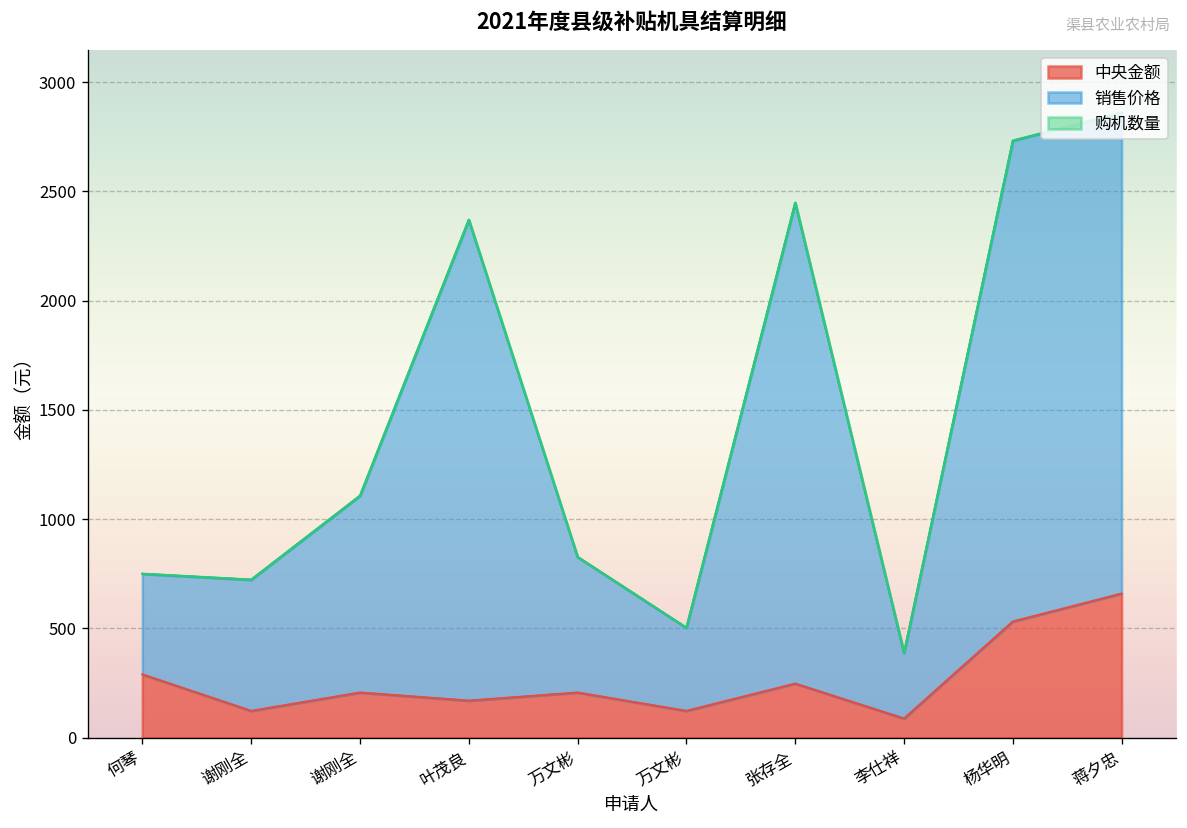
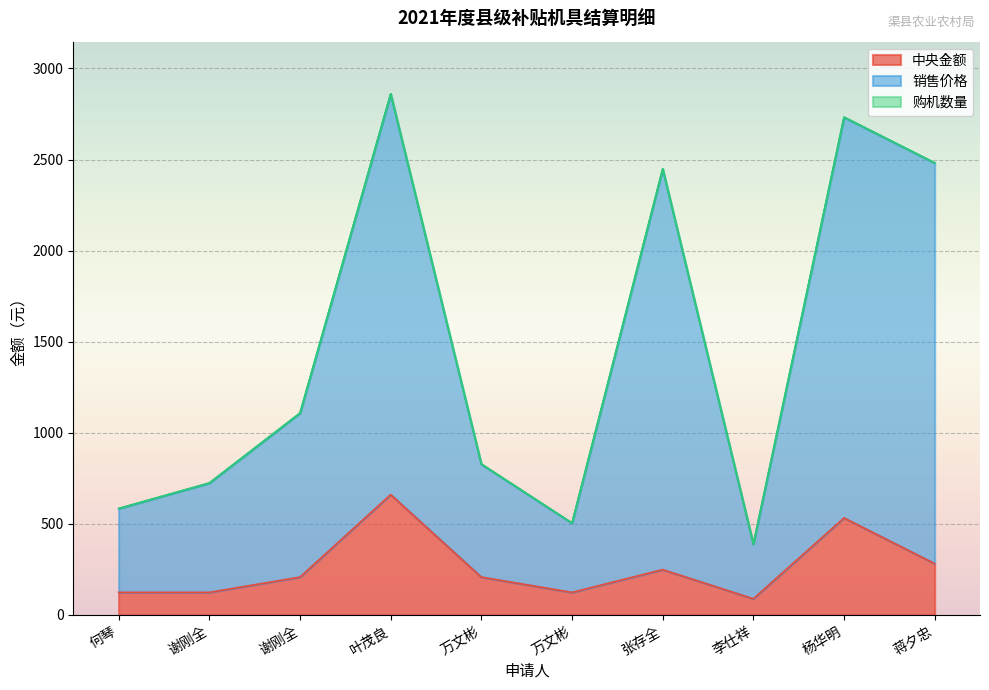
  {
    "中央金额": {
-     "何琴": 290,
-     "叶茂良": 170,
+     "何琴": 120,
+     "叶茂良": 660,
      "张存全": 250,
      "李仕祥": 90,
      "杨华明": 530,
-     "蒋夕忠": 660
+     "蒋夕忠": 280
    }
  }
